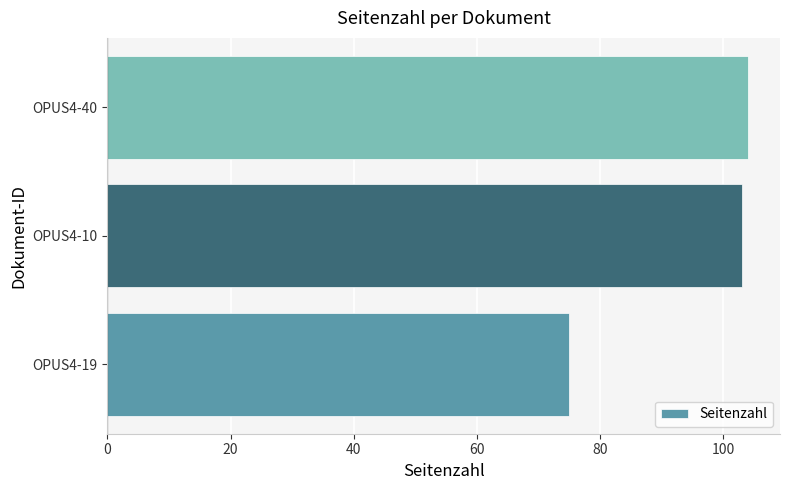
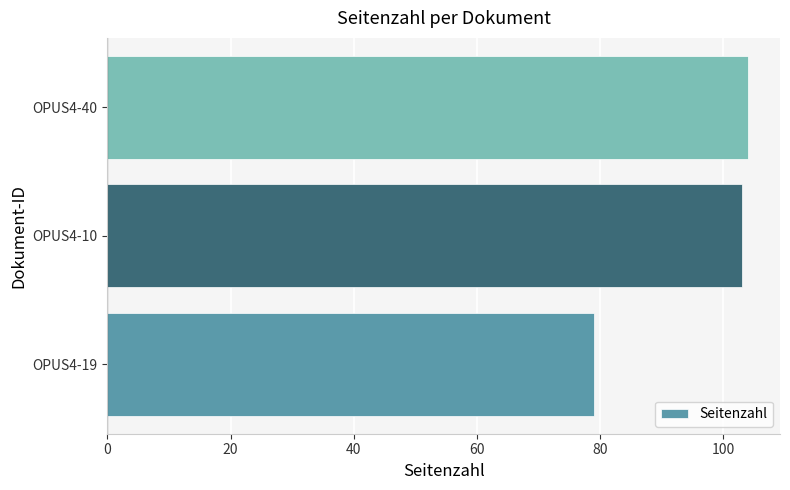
  {
    "OPUS4-40": 104,
    "OPUS4-10": 103,
-   "OPUS4-19": 75
+   "OPUS4-19": 79
  }
